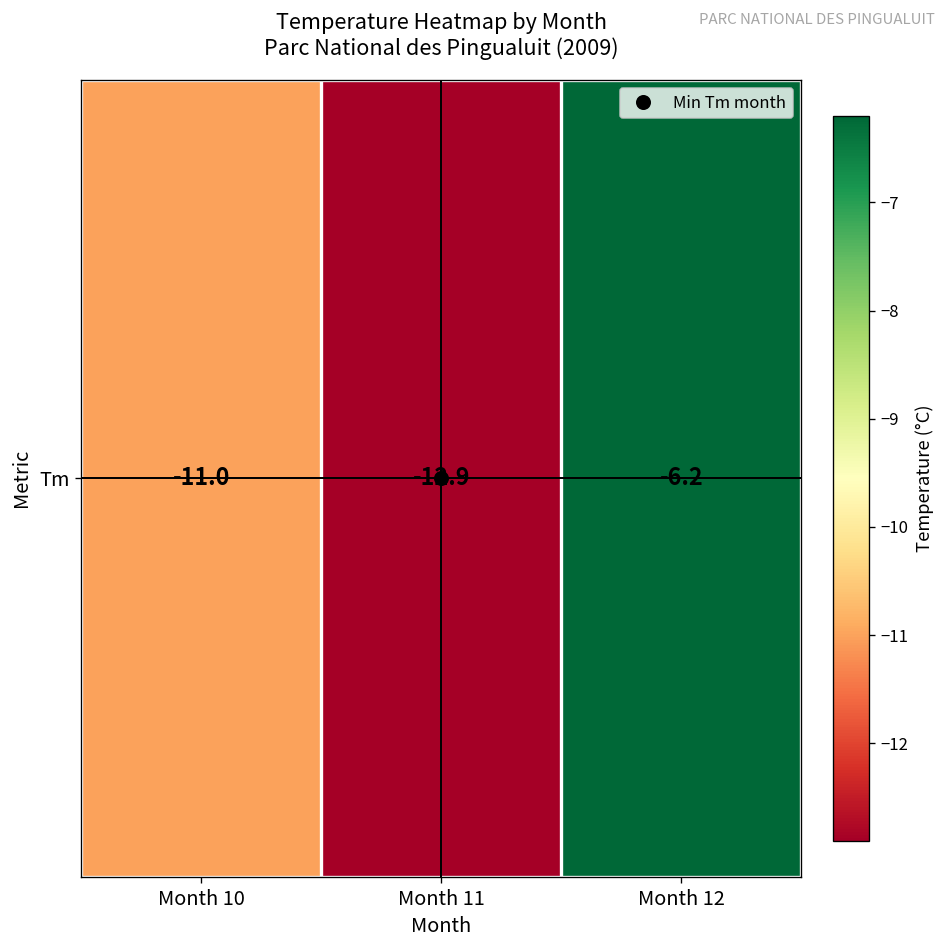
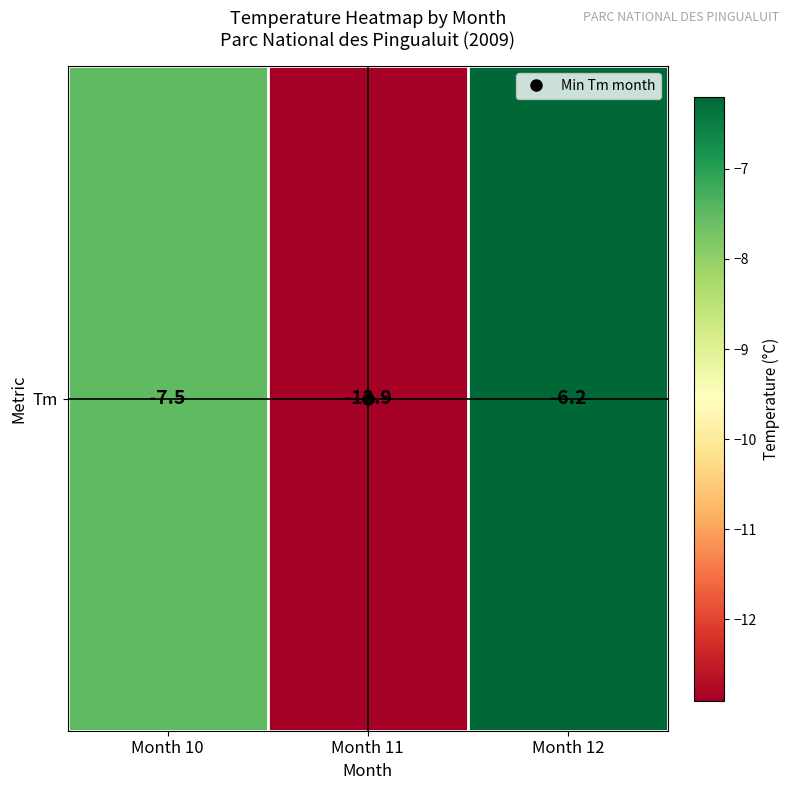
  {
    "Tm": {
-     "Month 10": -11.0,
+     "Month 10": -7.5,
      "Month 12": -6.2
    }
  }
